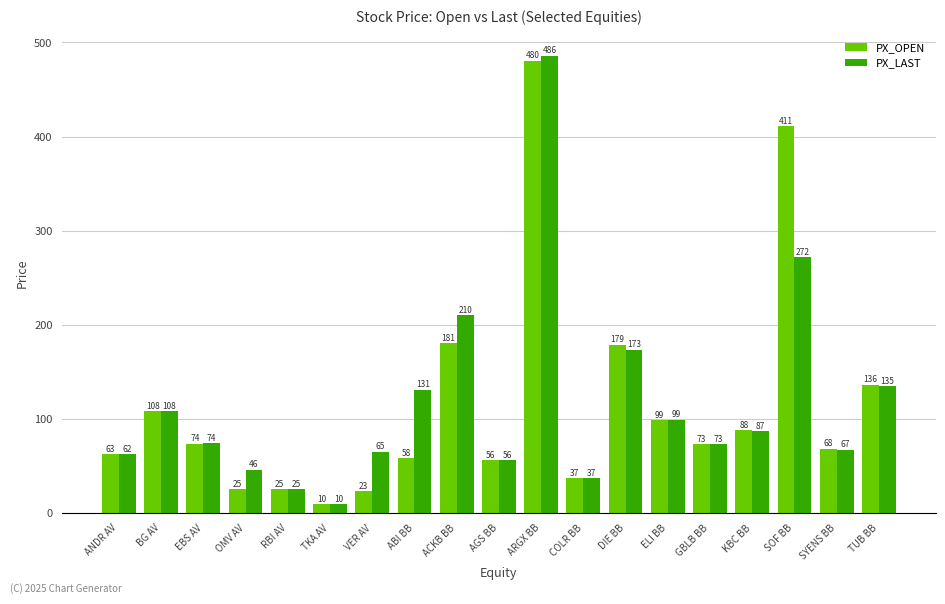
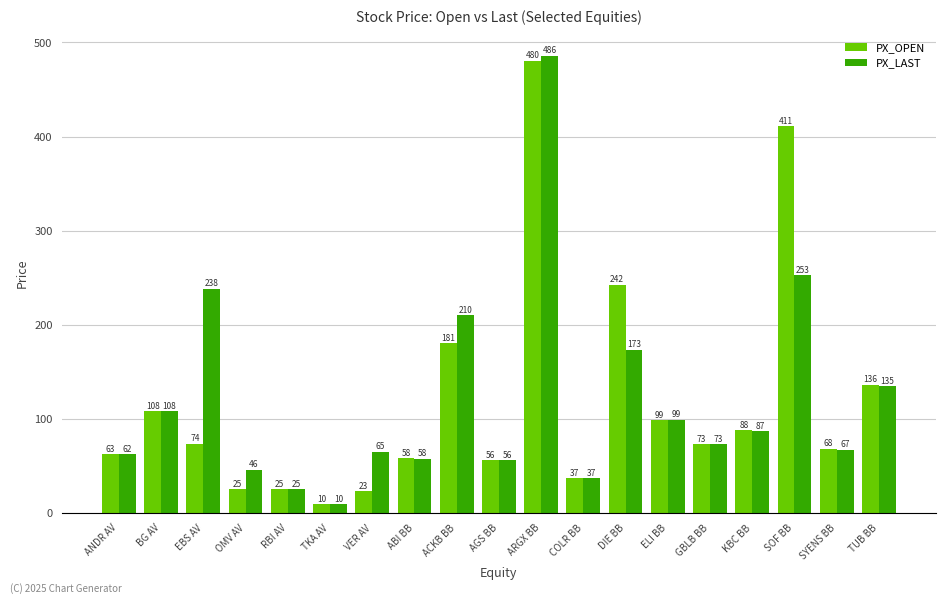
  {
    "PX_OPEN": {
      "ANDR AV": 63,
      "BG AV": 108,
      "EBS AV": 74,
      "OMV AV": 25,
      "RBI AV": 25,
      "TKA AV": 10,
      "VER AV": 23,
      "ABI BB": 58,
      "ACKB BB": 181,
      "AGS BB": 56,
      "ARGX BB": 480,
      "COLR BB": 37,
-     "DIE BB": 179,
+     "DIE BB": 242,
      "ELI BB": 99,
      "GBLB BB": 73,
      "KBC BB": 88,
      "SOF BB": 411,
      "SYENS BB": 68,
      "TUB BB": 136
    },
    "PX_LAST": {
      "ANDR AV": 62,
      "BG AV": 108,
-     "EBS AV": 74,
+     "EBS AV": 238,
      "OMV AV": 46,
      "RBI AV": 25,
      "TKA AV": 10,
      "VER AV": 65,
-     "ABI BB": 131,
+     "ABI BB": 58,
      "ACKB BB": 210,
      "AGS BB": 56,
      "ARGX BB": 486,
      "COLR BB": 37,
      "DIE BB": 173,
      "ELI BB": 99,
      "GBLB BB": 73,
      "KBC BB": 87,
-     "SOF BB": 272,
+     "SOF BB": 253,
      "SYENS BB": 67,
      "TUB BB": 135
    }
  }
